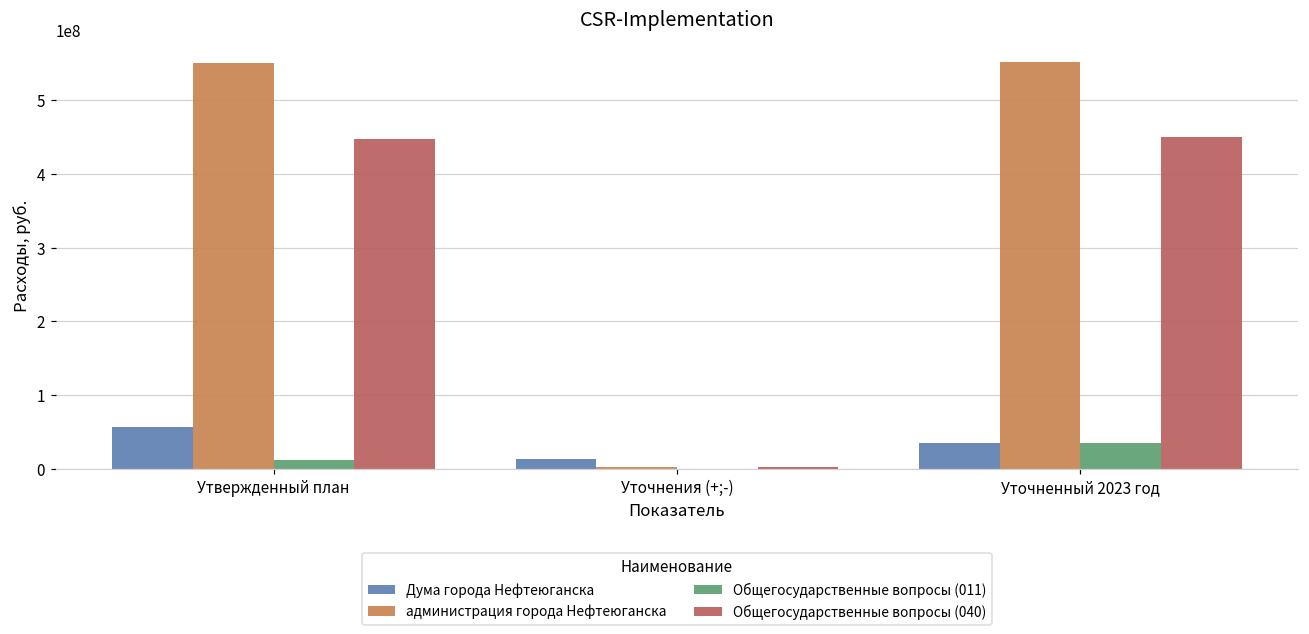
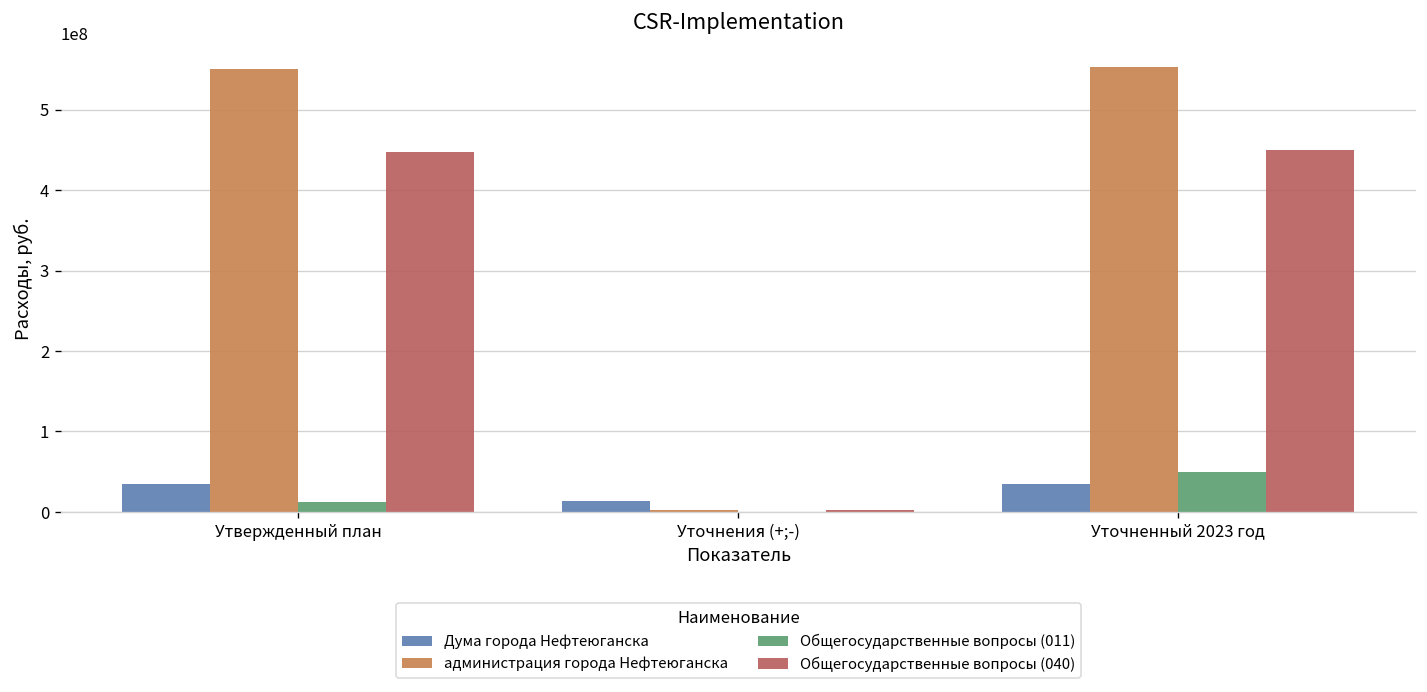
  {
    "Дума города Нефтеюганска": {
-     "Утвержденный план": 60000000,
+     "Утвержденный план": 30000000,
      "Уточнения (+;-)": 10000000,
      "Уточненный 2023 год": 30000000
    },
    "Общегосударственные вопросы (011)": {
      "Утвержденный план": 10000000,
-     "Уточненный 2023 год": 30000000
+     "Уточненный 2023 год": 50000000
    }
  }
